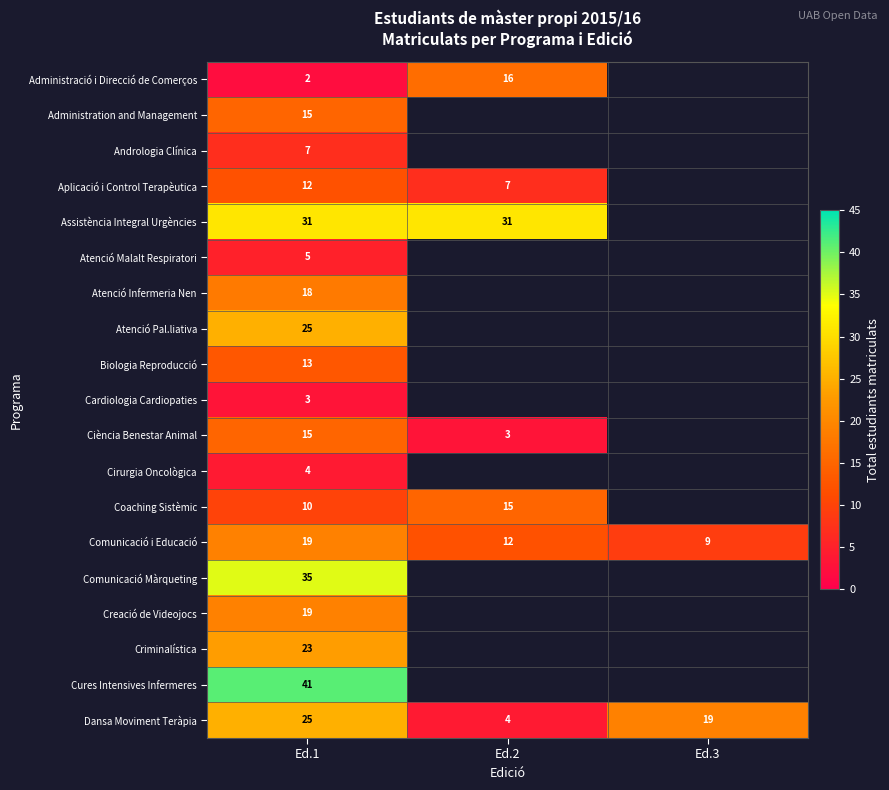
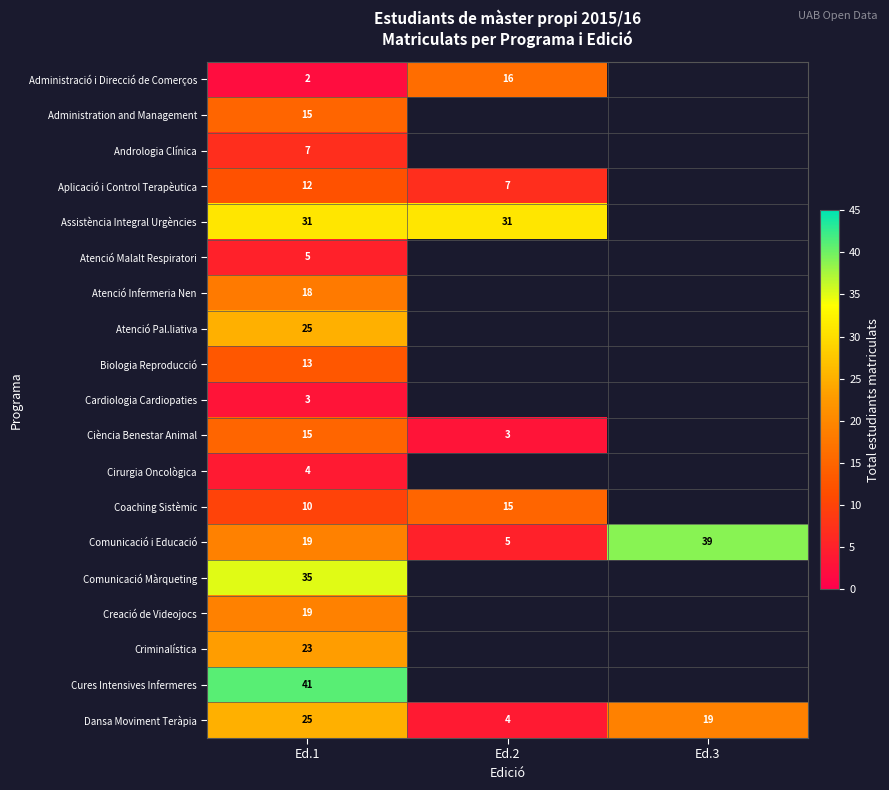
  {
    "Administració i Direcció de Comerços": {
      "Ed.1": 2,
      "Ed.2": 16
    },
    "Administration and Management": {
      "Ed.1": 15
    },
    "Andrologia Clínica": {
      "Ed.1": 7
    },
    "Aplicació i Control Terapèutica": {
      "Ed.1": 12,
      "Ed.2": 7
    },
    "Assistència Integral Urgències": {
      "Ed.1": 31,
      "Ed.2": 31
    },
    "Atenció Malalt Respiratori": {
      "Ed.1": 5
    },
    "Atenció Infermeria Nen": {
      "Ed.1": 18
    },
    "Atenció Pal.liativa": {
      "Ed.1": 25
    },
    "Biologia Reproducció": {
      "Ed.1": 13
    },
    "Cardiologia Cardiopaties": {
      "Ed.1": 3
    },
    "Ciència Benestar Animal": {
      "Ed.1": 15,
      "Ed.2": 3
    },
    "Cirurgia Oncològica": {
      "Ed.1": 4
    },
    "Coaching Sistèmic": {
      "Ed.1": 10,
      "Ed.2": 15
    },
    "Comunicació i Educació": {
      "Ed.1": 19,
-     "Ed.2": 12,
-     "Ed.3": 9
+     "Ed.2": 5,
+     "Ed.3": 39
    },
    "Comunicació Màrqueting": {
      "Ed.1": 35
    },
    "Creació de Videojocs": {
      "Ed.1": 19
    },
    "Criminalística": {
      "Ed.1": 23
    },
    "Cures Intensives Infermeres": {
      "Ed.1": 41
    },
    "Dansa Moviment Teràpia": {
      "Ed.1": 25,
      "Ed.2": 4,
      "Ed.3": 19
    }
  }
